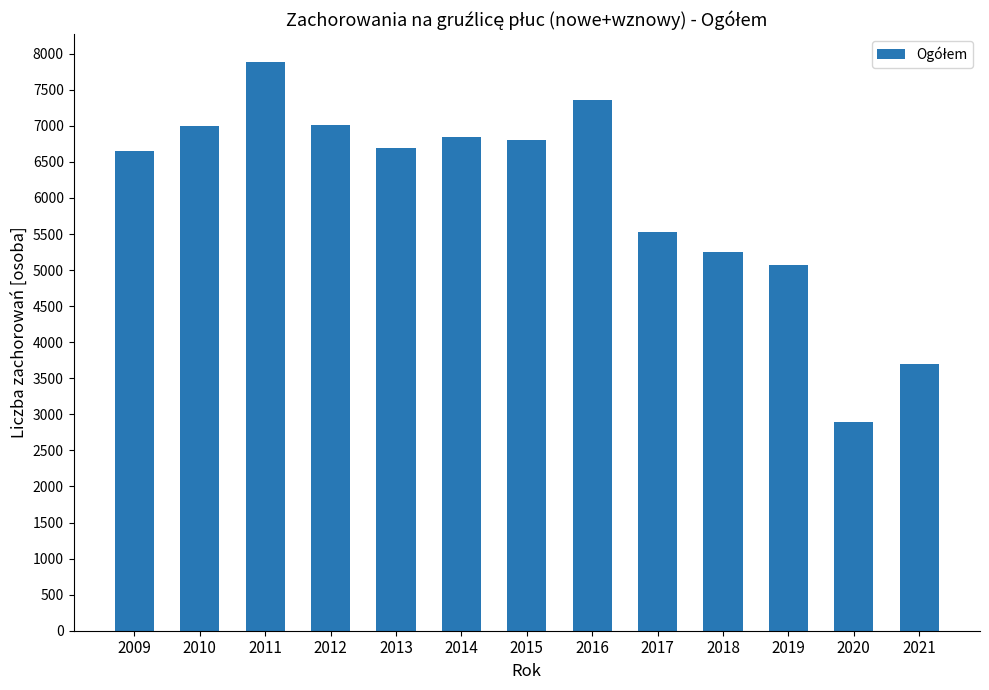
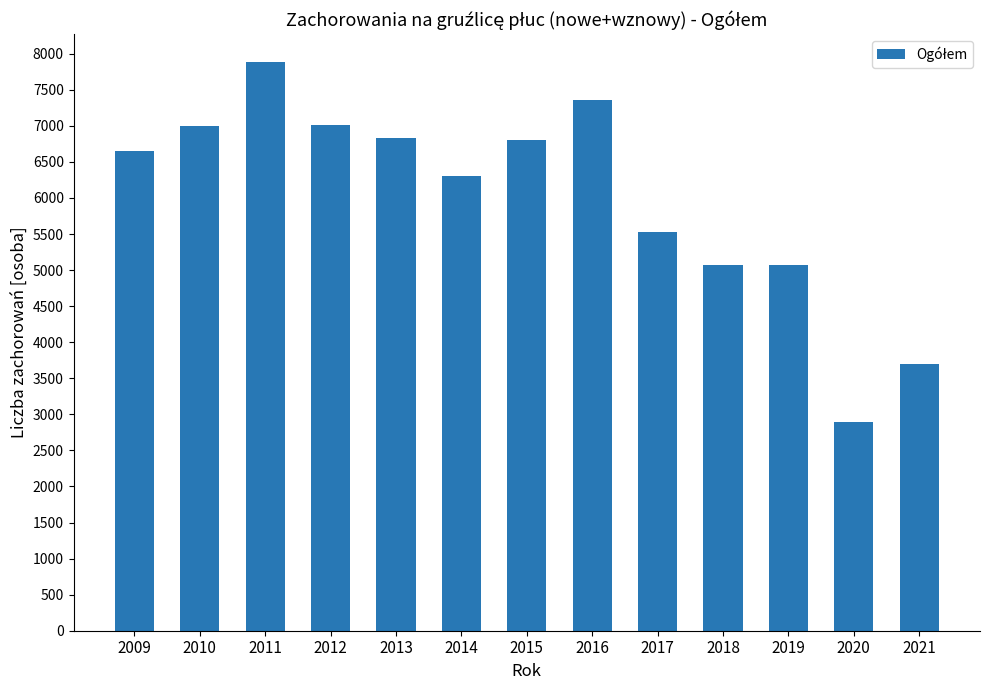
  {
    "2009": 6700,
    "2010": 7000,
    "2011": 7900,
    "2012": 7000,
-   "2013": 6700,
-   "2014": 6800,
+   "2013": 6800,
+   "2014": 6300,
    "2015": 6800,
    "2016": 7400,
    "2017": 5500,
-   "2018": 5200,
+   "2018": 5100,
    "2019": 5100,
    "2020": 2900,
    "2021": 3700
  }
